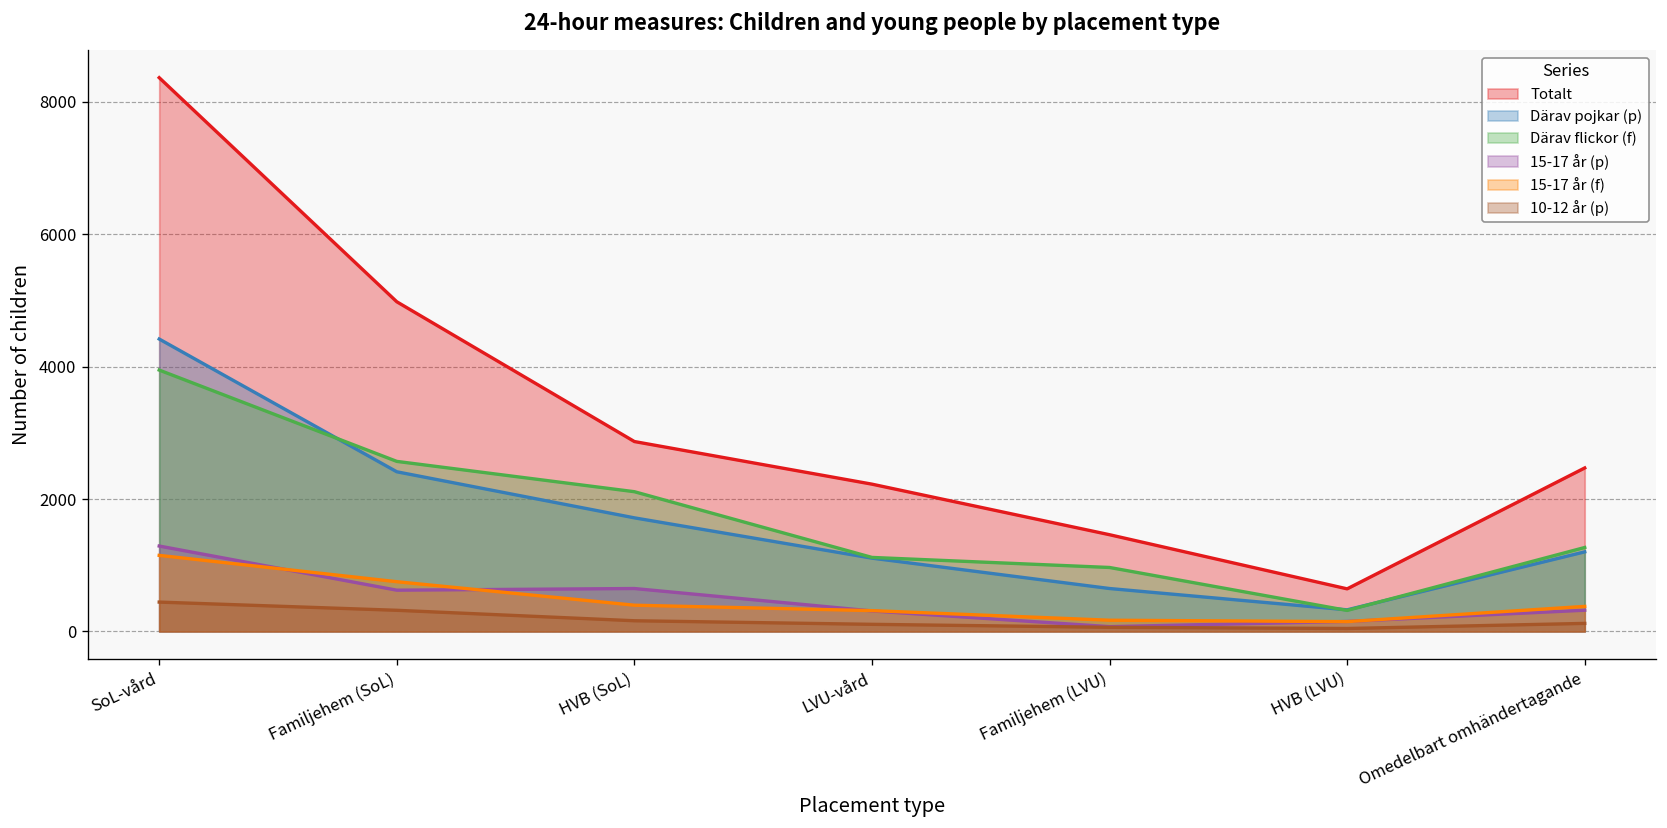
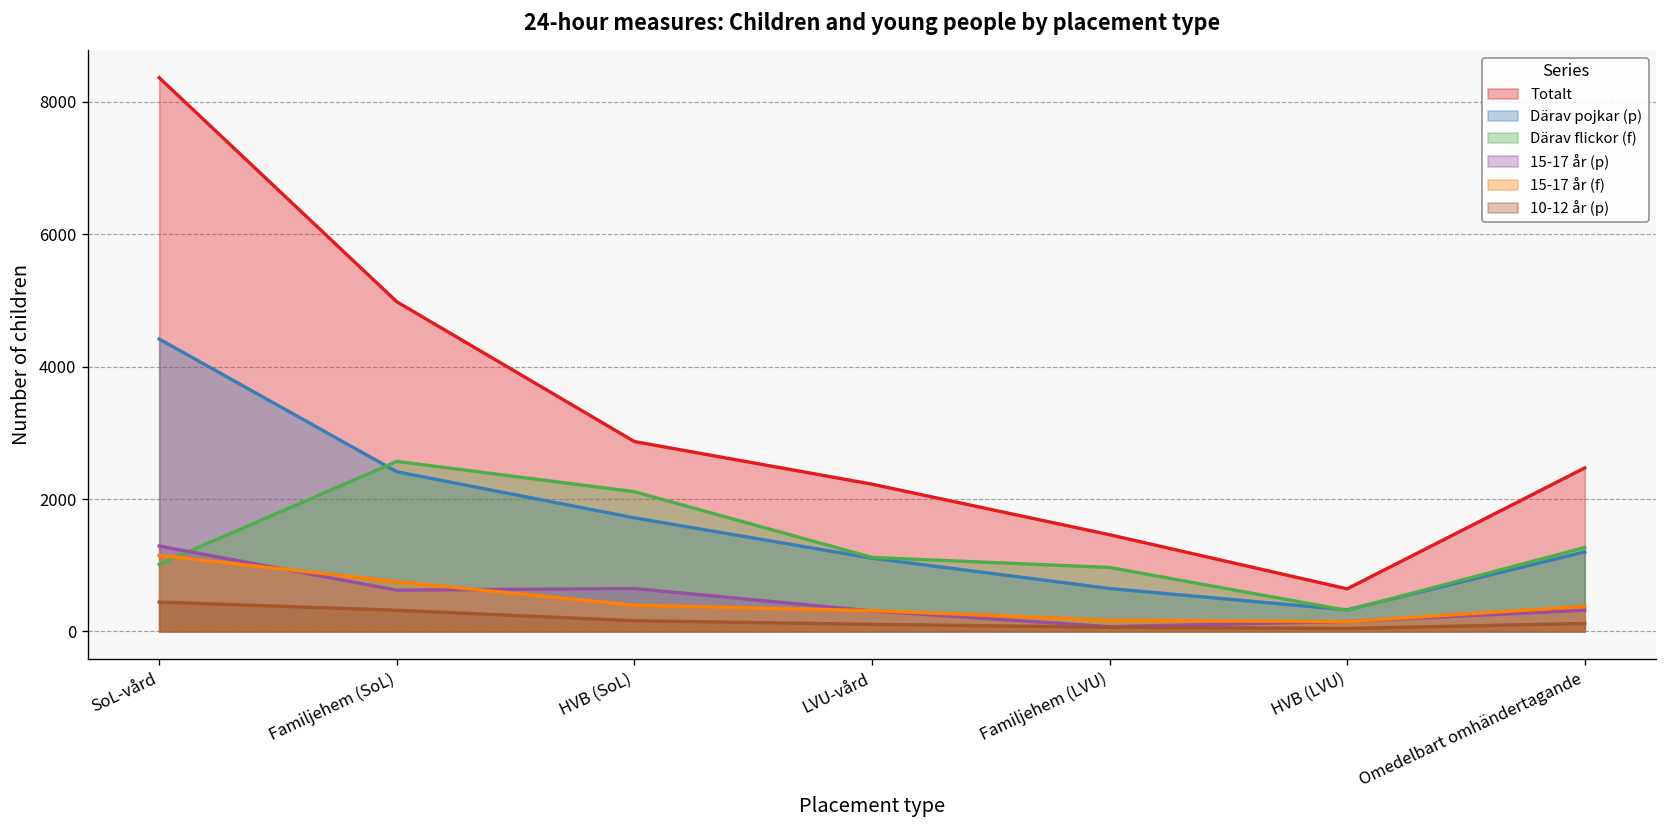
  {
    "Därav flickor (f)": {
-     "SoL-vård": 3900,
+     "SoL-vård": 1000,
      "Familjehem (SoL)": 2600,
      "HVB (SoL)": 2100,
      "Familjehem (LVU)": 1000,
      "Omedelbart omhändertagande": 1300
    }
  }
